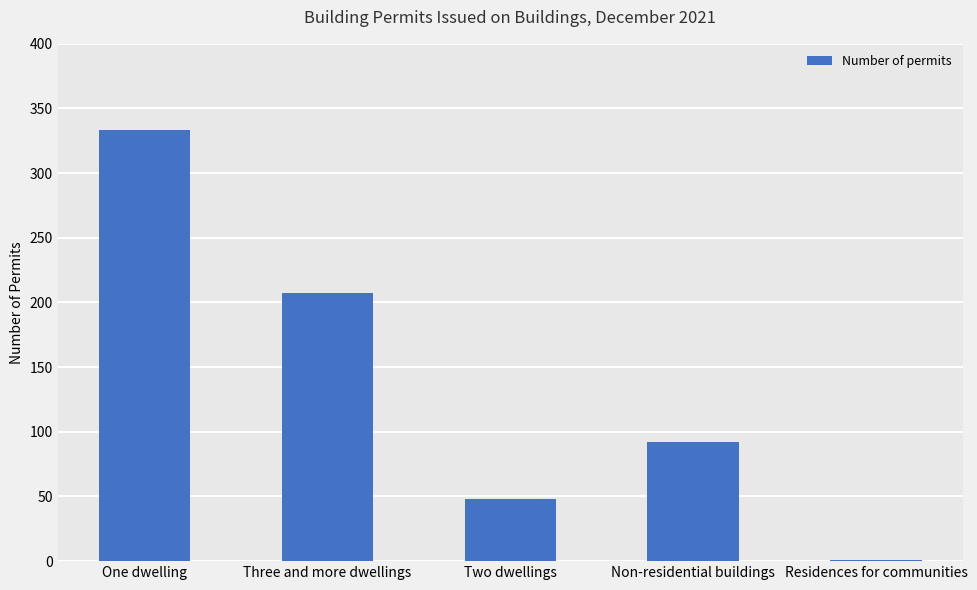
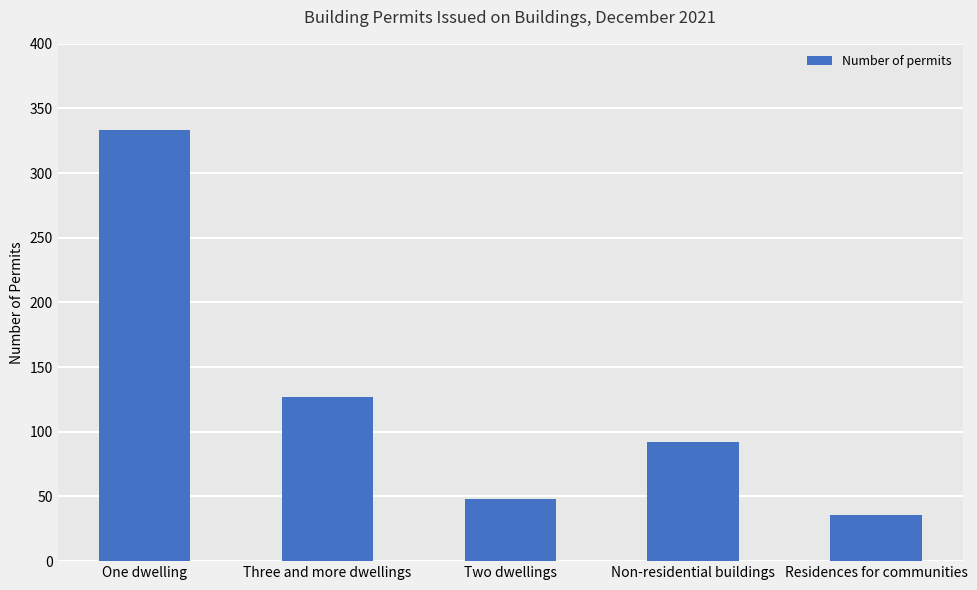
  {
    "One dwelling": 333,
-   "Three and more dwellings": 207,
+   "Three and more dwellings": 127,
    "Two dwellings": 48,
    "Non-residential buildings": 92,
-   "Residences for communities": 1
+   "Residences for communities": 36
  }
